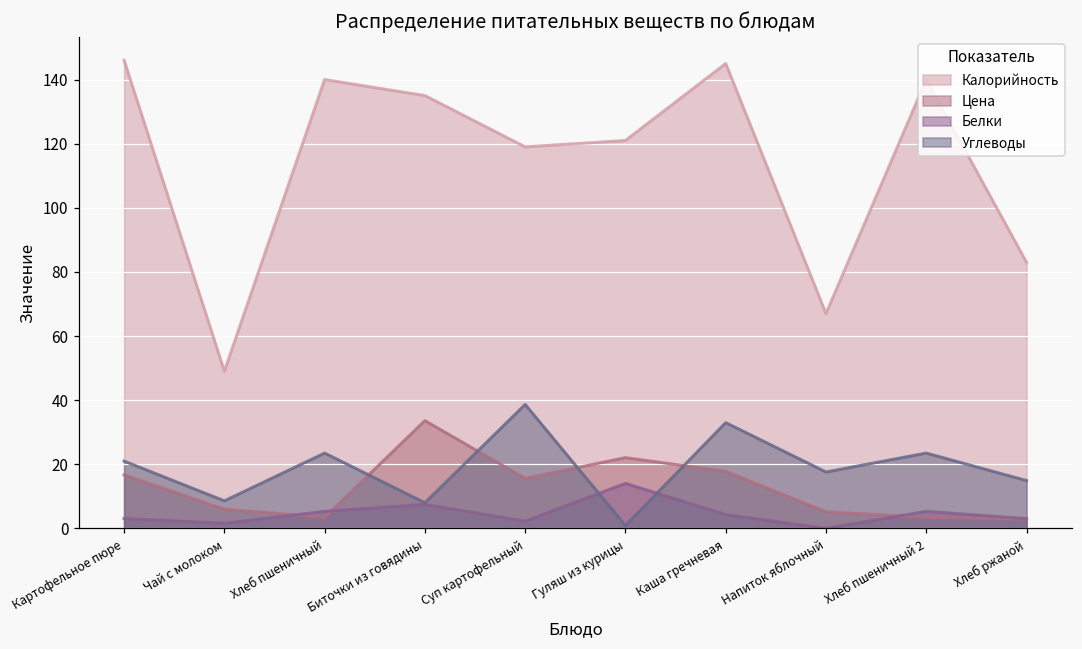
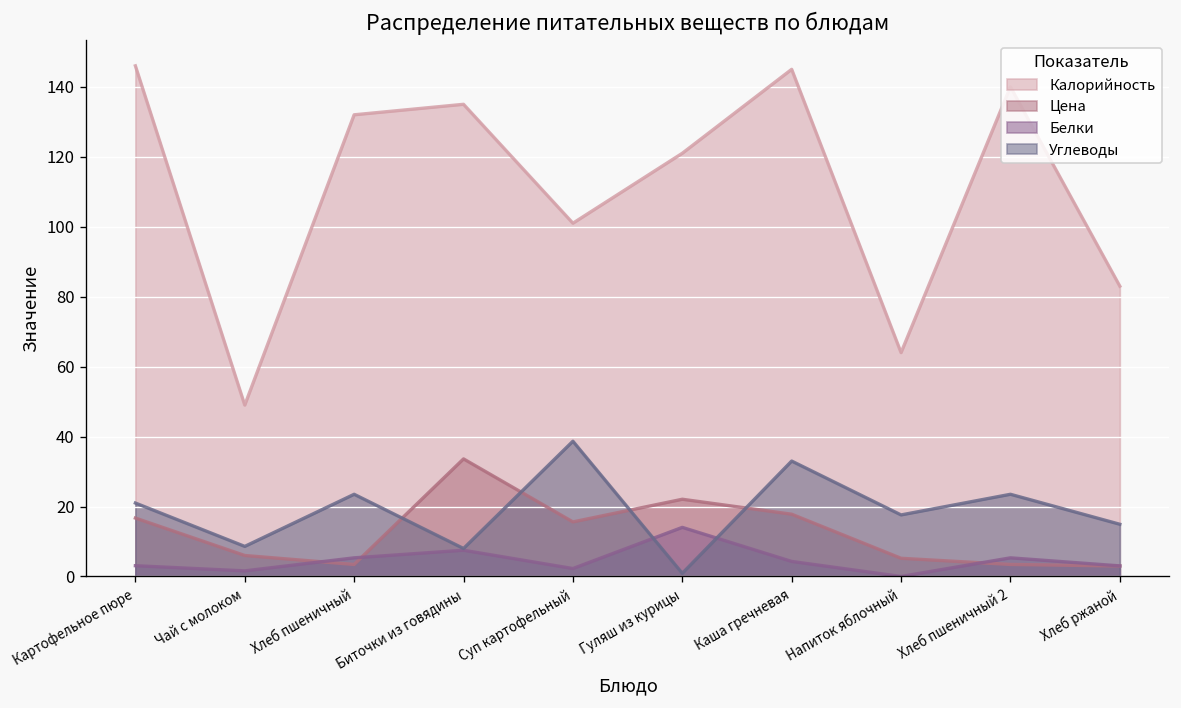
  {
    "Калорийность": {
      "Картофельное пюре": 146,
      "Чай с молоком": 49,
-     "Хлеб пшеничный": 140,
+     "Хлеб пшеничный": 132,
      "Биточки из говядины": 135,
-     "Суп картофельный": 119,
+     "Суп картофельный": 101,
      "Гуляш из курицы": 121,
      "Каша гречневая": 145,
-     "Напиток яблочный": 67,
+     "Напиток яблочный": 64,
      "Хлеб ржаной": 83
    }
  }
